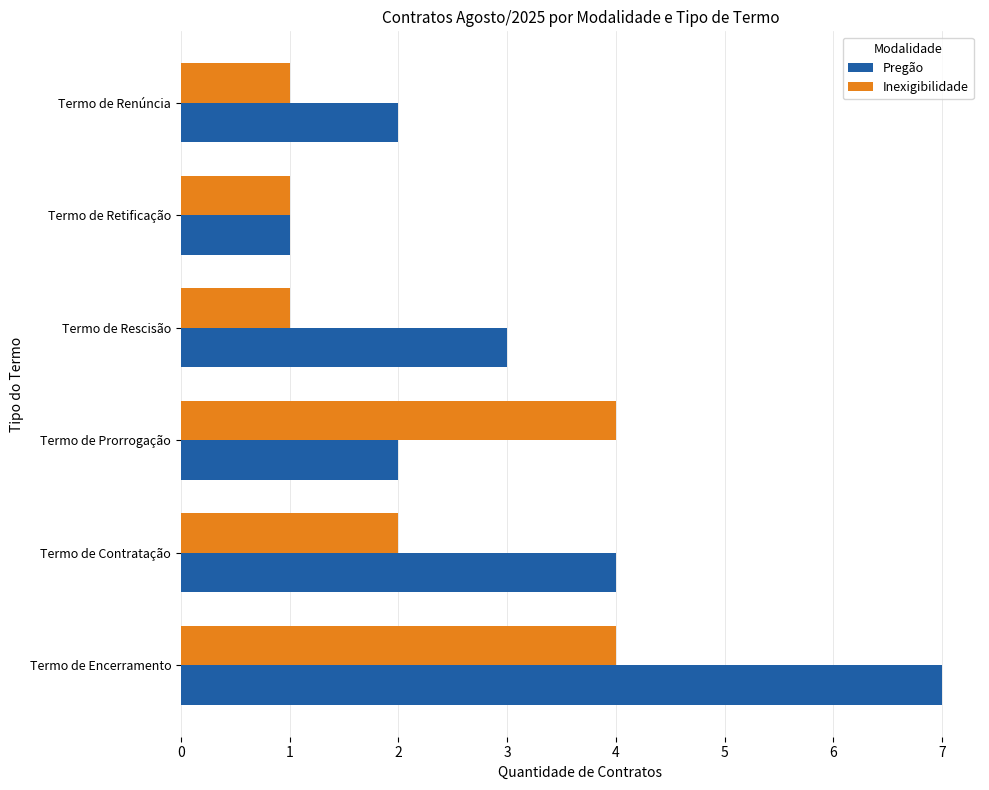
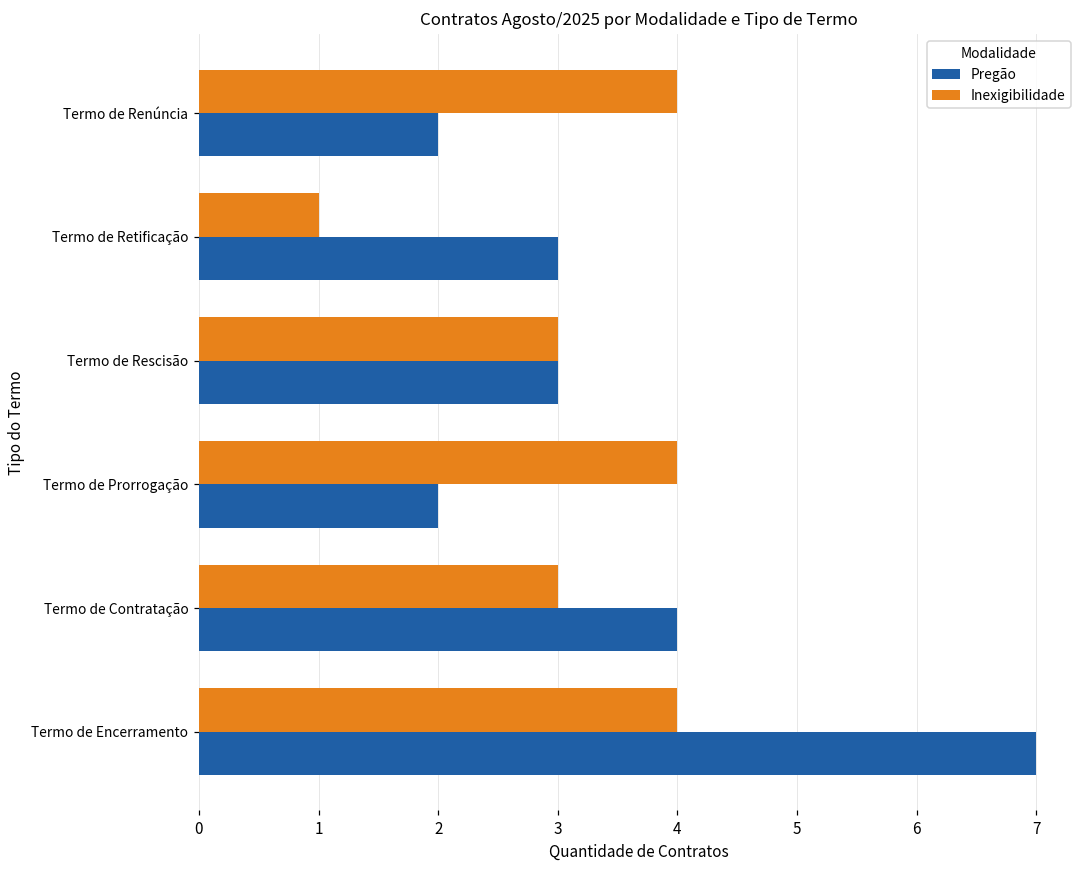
  {
    "Pregão": {
      "Termo de Renúncia": 2,
-     "Termo de Retificação": 1,
+     "Termo de Retificação": 3,
      "Termo de Rescisão": 3,
      "Termo de Prorrogação": 2,
      "Termo de Contratação": 4,
      "Termo de Encerramento": 7
    },
    "Inexigibilidade": {
-     "Termo de Renúncia": 1,
+     "Termo de Renúncia": 4,
      "Termo de Retificação": 1,
-     "Termo de Rescisão": 1,
+     "Termo de Rescisão": 3,
      "Termo de Prorrogação": 4,
-     "Termo de Contratação": 2,
+     "Termo de Contratação": 3,
      "Termo de Encerramento": 4
    }
  }
